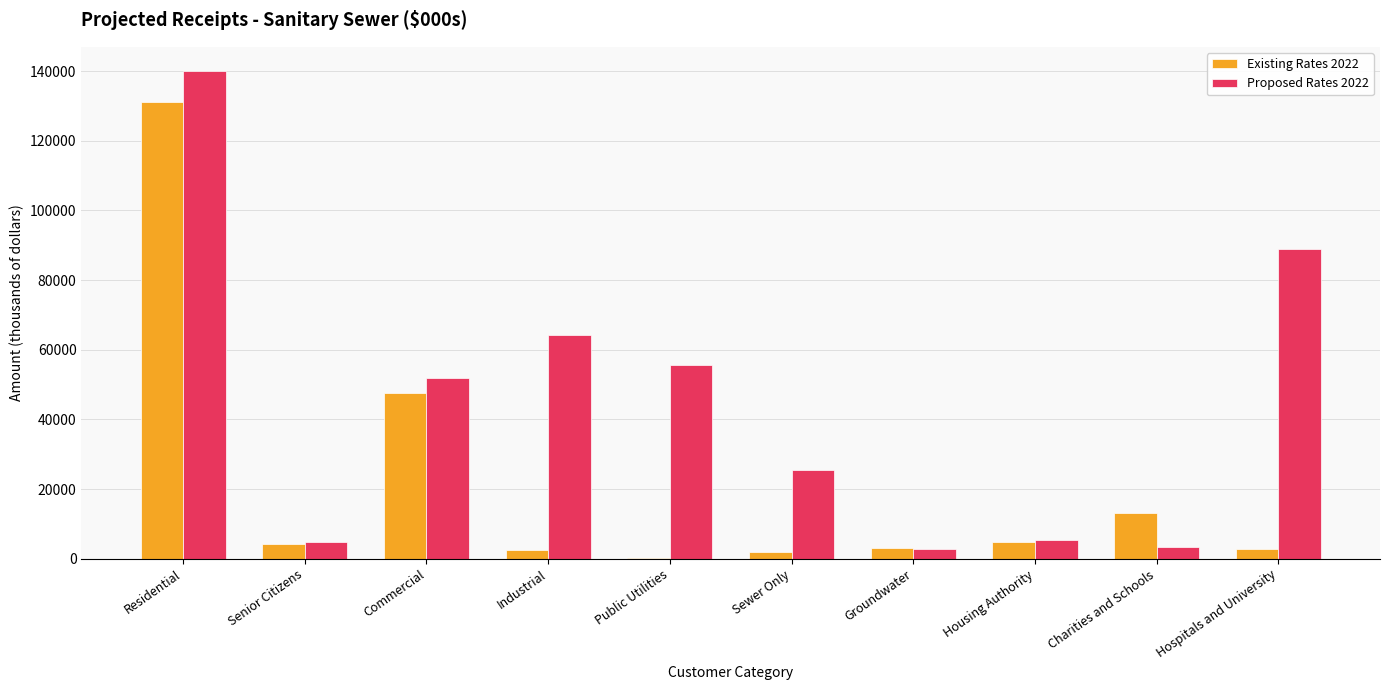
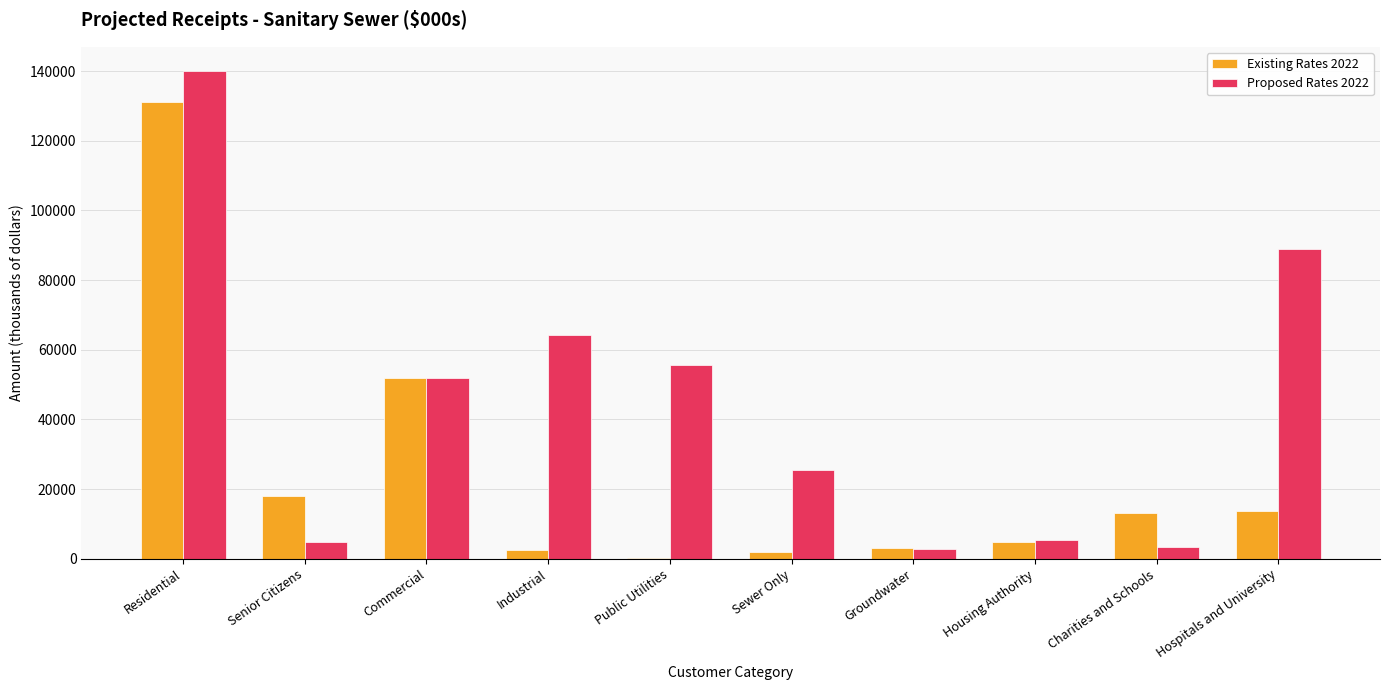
  {
    "Existing Rates 2022": {
      "Residential": 131000,
-     "Senior Citizens": 4000,
-     "Commercial": 48000,
+     "Senior Citizens": 18000,
+     "Commercial": 52000,
      "Industrial": 2000,
      "Sewer Only": 2000,
      "Groundwater": 3000,
      "Housing Authority": 5000,
      "Charities and Schools": 13000,
-     "Hospitals and University": 3000
+     "Hospitals and University": 14000
    },
    "Proposed Rates 2022": {
      "Residential": 140000,
      "Senior Citizens": 5000,
      "Commercial": 52000,
      "Industrial": 64000,
      "Public Utilities": 56000,
      "Sewer Only": 25000,
      "Groundwater": 3000,
      "Housing Authority": 5000,
      "Charities and Schools": 3000,
      "Hospitals and University": 89000
    }
  }
